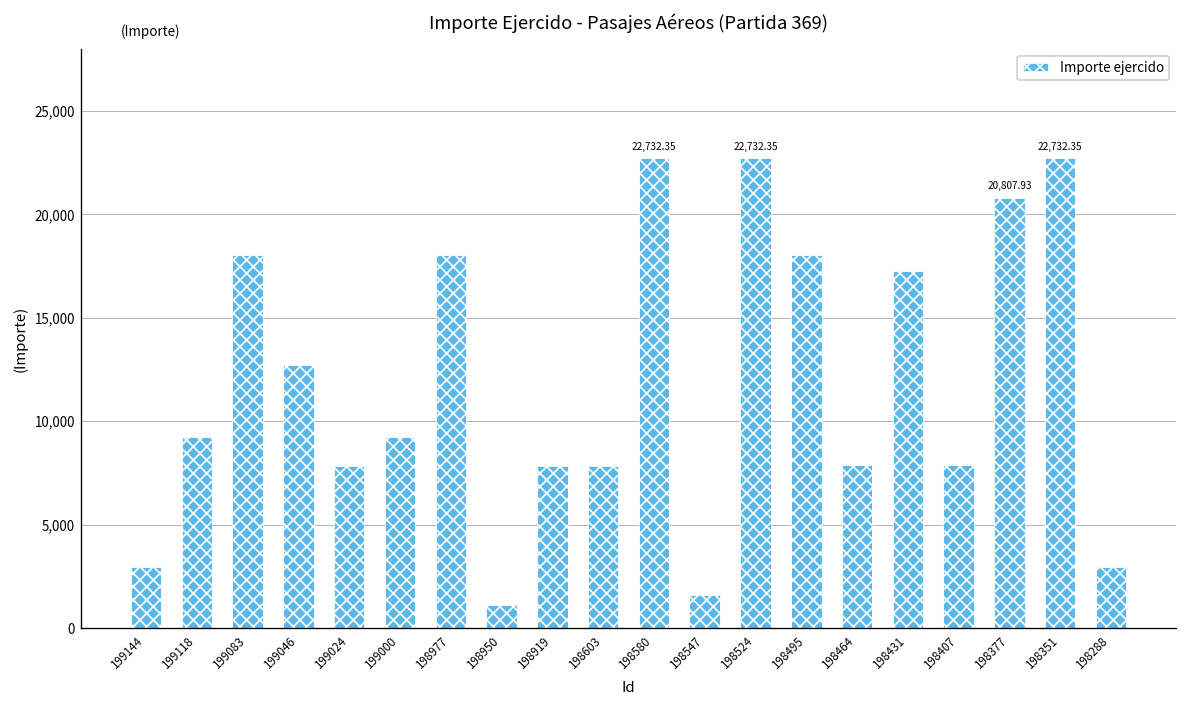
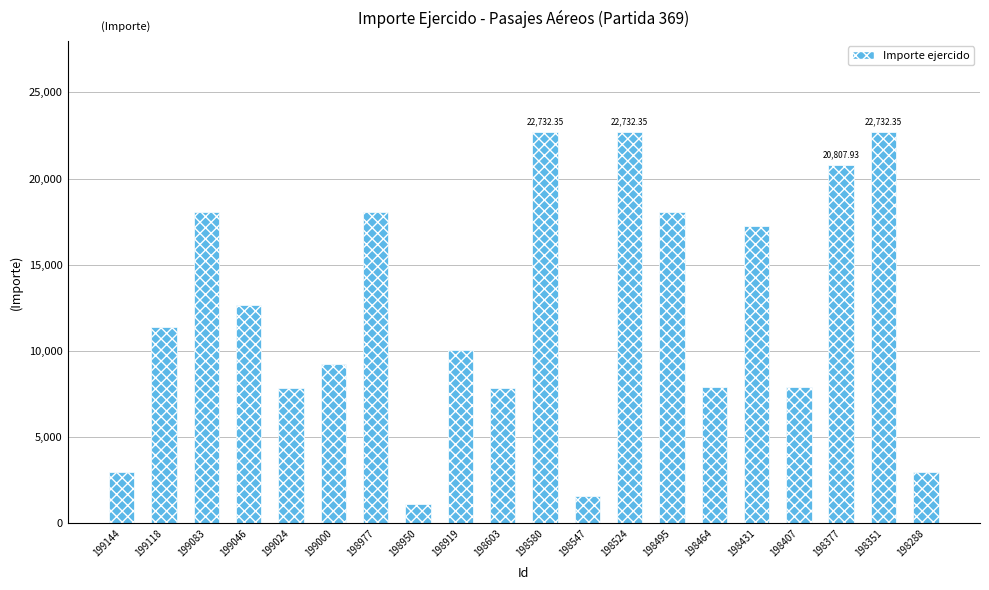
  {
    "199144": "3,000",
-   "199118": "9,200",
+   "199118": "11,400",
    "199083": "18,000",
    "199046": "12,700",
    "199024": "7,800",
    "199000": "9,200",
    "198977": "18,000",
    "198950": "1,100",
-   "198919": "7,800",
+   "198919": "10,100",
    "198603": "7,800",
    "198547": "1,600",
    "198495": "18,000",
    "198464": "7,900",
    "198431": "17,300",
    "198407": "7,900",
    "198288": "3,000"
  }
